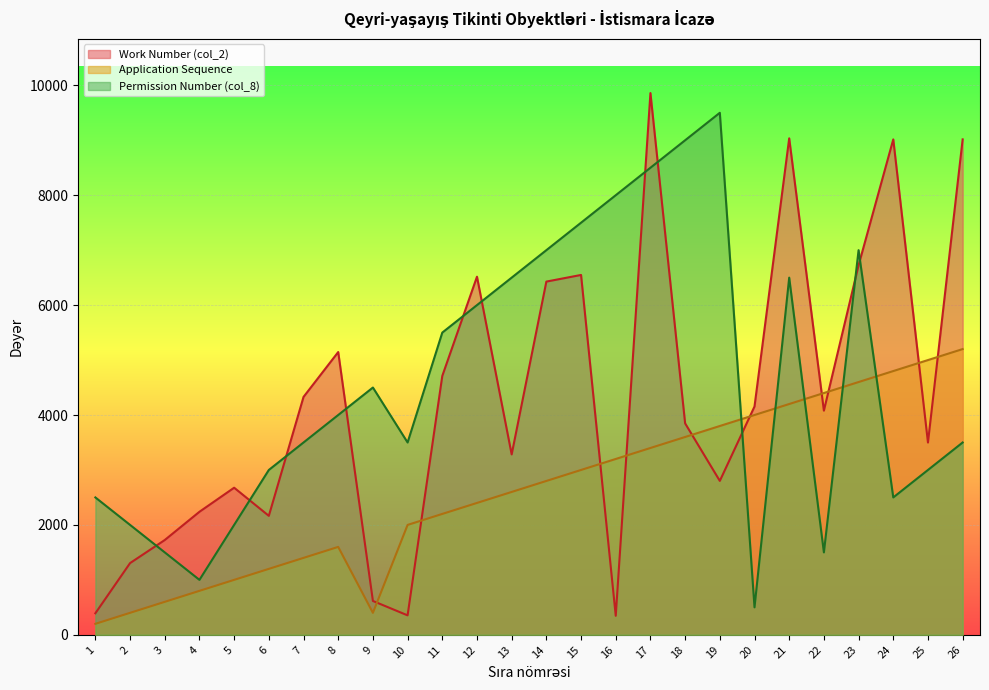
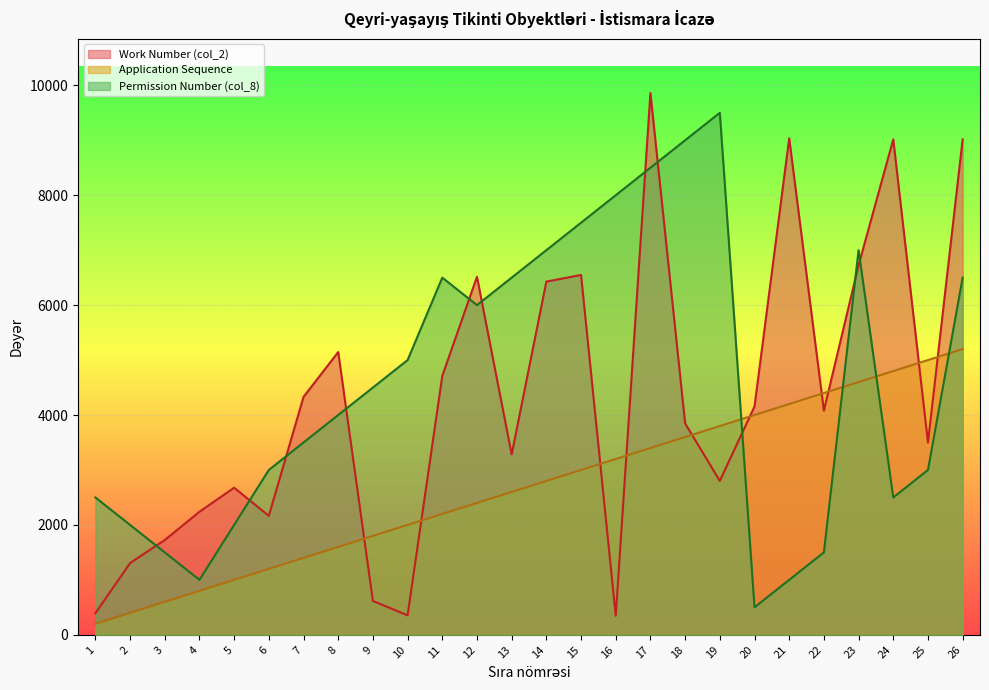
  {
    "Work Number (col_2)": {
      "1": 400,
      "2": 1300,
      "3": 1700,
      "4": 2200,
      "5": 2700,
      "6": 2200,
      "7": 4300,
      "8": 5100,
      "9": 600,
      "10": 400,
      "11": 4700,
      "12": 6500,
      "13": 3300,
      "14": 6400,
      "15": 6500,
      "16": 300,
      "17": 9900,
      "18": 3800,
      "19": 2800,
      "20": 4200,
      "21": 9000,
      "22": 4100,
      "23": 6700,
      "24": 9000,
      "25": 3500,
      "26": 9000
    },
    "Application Sequence": {
      "1": 200,
      "2": 400,
      "3": 600,
      "4": 800,
      "5": 1000,
      "6": 1200,
      "7": 1400,
      "8": 1600,
-     "9": 400,
+     "9": 1800,
      "10": 2000,
      "11": 2200,
      "12": 2400,
      "13": 2600,
      "14": 2800,
      "15": 3000,
      "16": 3200,
      "17": 3400,
      "18": 3600,
      "19": 3800,
      "20": 4000,
      "21": 4200,
      "22": 4400,
      "23": 4600,
      "24": 4800,
      "25": 5000,
      "26": 5200
    },
    "Permission Number (col_8)": {
      "1": 2500,
      "2": 2000,
      "3": 1500,
      "4": 1000,
      "5": 2000,
      "6": 3000,
      "7": 3500,
      "8": 4000,
      "9": 4500,
-     "10": 3500,
-     "11": 5500,
+     "10": 5000,
+     "11": 6500,
      "12": 6000,
      "13": 6500,
      "14": 7000,
      "15": 7500,
      "16": 8000,
      "17": 8500,
      "18": 9000,
      "19": 9500,
      "20": 500,
-     "21": 6500,
+     "21": 1000,
      "22": 1500,
      "23": 7000,
      "24": 2500,
      "25": 3000,
-     "26": 3500
+     "26": 6500
    }
  }
